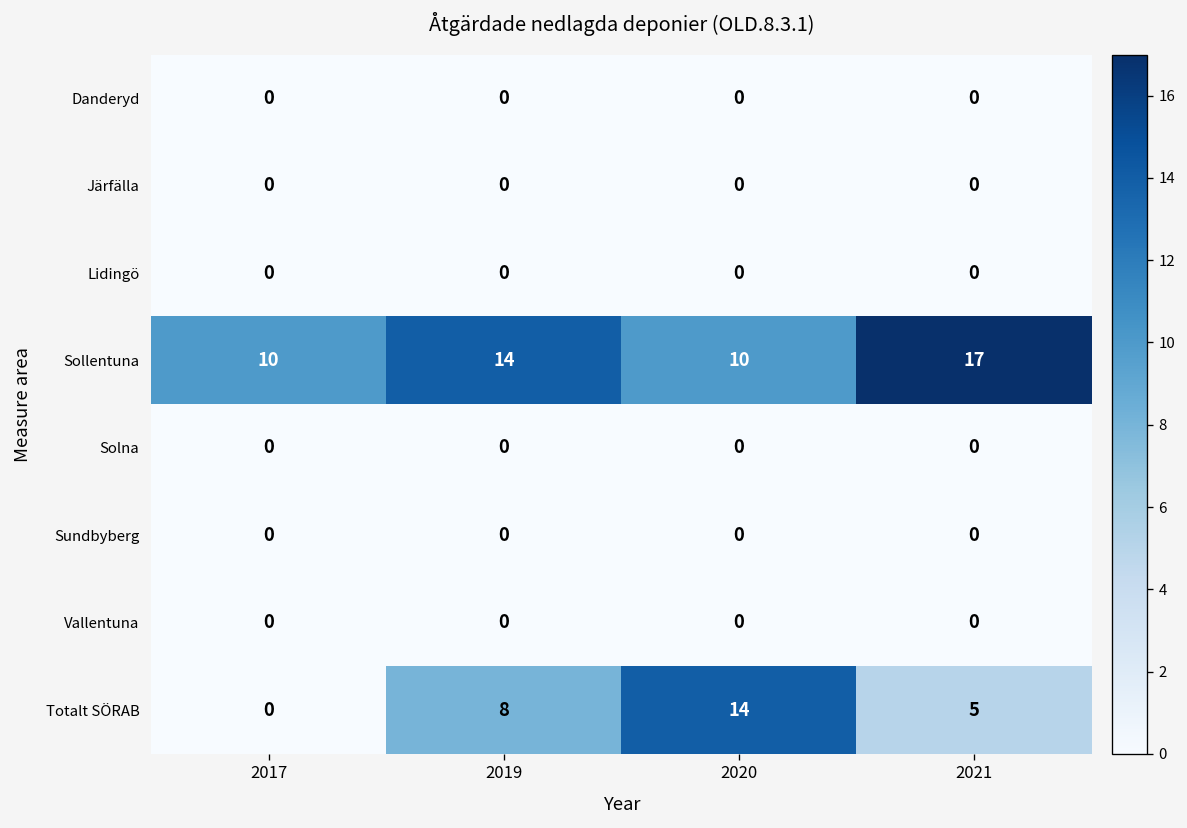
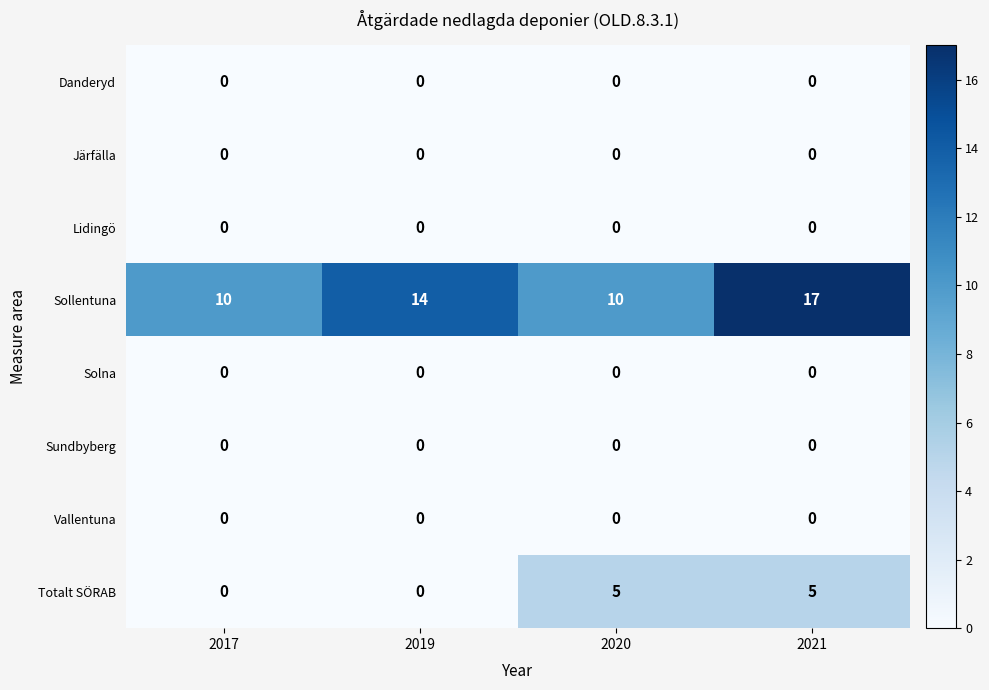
  {
    "Danderyd": {
      "2017": 0,
      "2019": 0,
      "2020": 0,
      "2021": 0
    },
    "Järfälla": {
      "2017": 0,
      "2019": 0,
      "2020": 0,
      "2021": 0
    },
    "Lidingö": {
      "2017": 0,
      "2019": 0,
      "2020": 0,
      "2021": 0
    },
    "Sollentuna": {
      "2017": 10,
      "2019": 14,
      "2020": 10,
      "2021": 17
    },
    "Solna": {
      "2017": 0,
      "2019": 0,
      "2020": 0,
      "2021": 0
    },
    "Sundbyberg": {
      "2017": 0,
      "2019": 0,
      "2020": 0,
      "2021": 0
    },
    "Vallentuna": {
      "2017": 0,
      "2019": 0,
      "2020": 0,
      "2021": 0
    },
    "Totalt SÖRAB": {
      "2017": 0,
-     "2019": 8,
-     "2020": 14,
+     "2019": 0,
+     "2020": 5,
      "2021": 5
    }
  }
